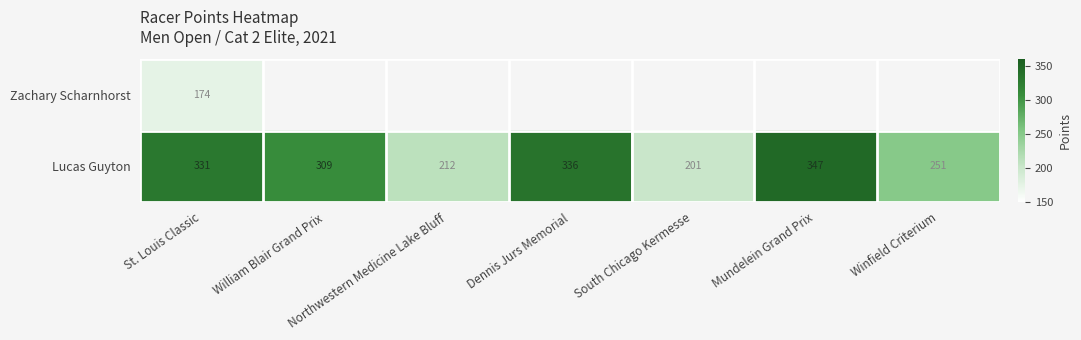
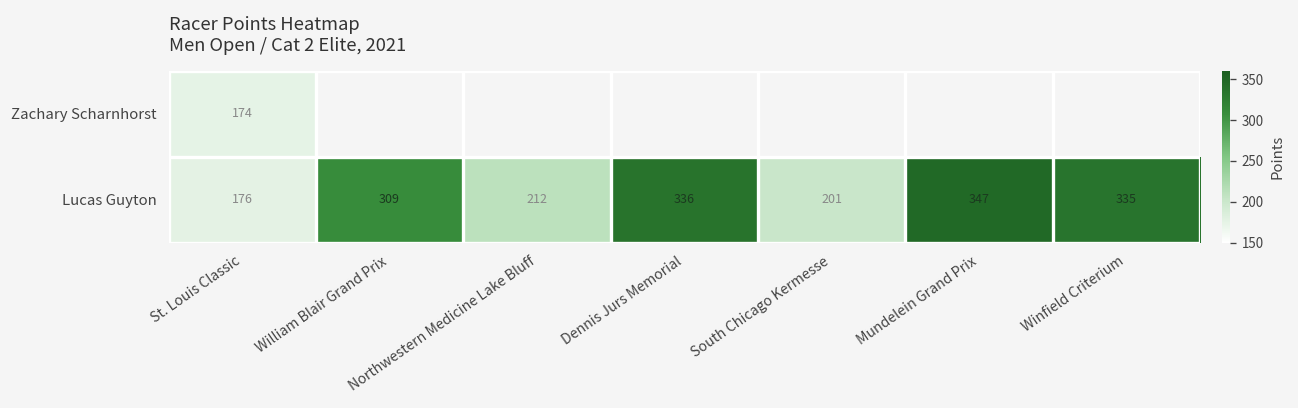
  {
    "Zachary Scharnhorst": {
      "St. Louis Classic": 174
    },
    "Lucas Guyton": {
-     "St. Louis Classic": 331,
+     "St. Louis Classic": 176,
      "William Blair Grand Prix": 309,
      "Northwestern Medicine Lake Bluff": 212,
      "Dennis Jurs Memorial": 336,
      "South Chicago Kermesse": 201,
-     "Winfield Criterium": 251
+     "Winfield Criterium": 335
    }
  }
